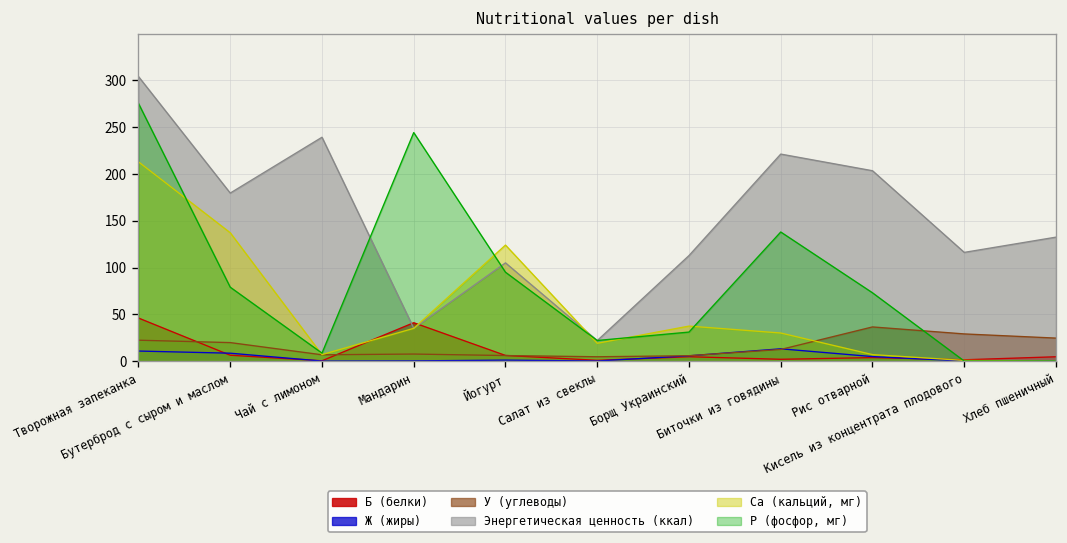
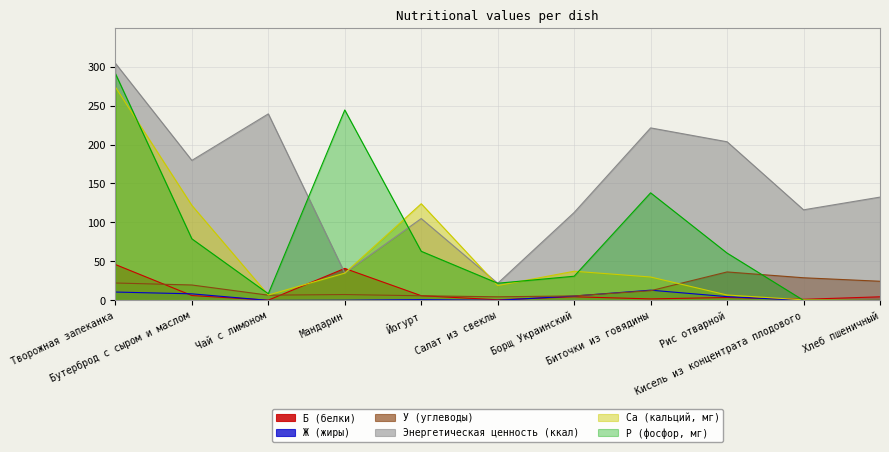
  {
    "Б (белки)": {
      "Творожная запеканка": 50,
      "Мандарин": 40,
      "Биточки из говядины": 0,
      "Хлеб пшеничный": 0
    },
    "Ж (жиры)": {
      "Творожная запеканка": 10,
      "Мандарин": 0,
      "Йогурт": 0
    },
    "У (углеводы)": {
      "Творожная запеканка": 20,
      "Бутерброд с сыром и маслом": 20,
      "Мандарин": 10,
      "Салат из свеклы": 0,
      "Рис отварной": 40,
      "Кисель из концентрата плодового": 30,
      "Хлеб пшеничный": 20
    },
    "Энергетическая ценность (ккал)": {
      "Творожная запеканка": 300,
      "Бутерброд с сыром и маслом": 180,
      "Чай с лимоном": 240,
      "Йогурт": 110,
      "Борщ Украинский": 110,
      "Биточки из говядины": 220,
      "Рис отварной": 200,
      "Кисель из концентрата плодового": 120,
      "Хлеб пшеничный": 130
    },
    "Са (кальций, мг)": {
-     "Творожная запеканка": 210,
-     "Бутерброд с сыром и маслом": 140,
+     "Творожная запеканка": 270,
+     "Бутерброд с сыром и маслом": 120,
      "Йогурт": 120,
      "Борщ Украинский": 40,
      "Биточки из говядины": 30
    },
    "Р (фосфор, мг)": {
-     "Творожная запеканка": 280,
+     "Творожная запеканка": 290,
      "Бутерброд с сыром и маслом": 80,
      "Мандарин": 240,
-     "Йогурт": 100,
+     "Йогурт": 60,
      "Борщ Украинский": 30,
      "Биточки из говядины": 140,
-     "Рис отварной": 70
+     "Рис отварной": 60
    }
  }
